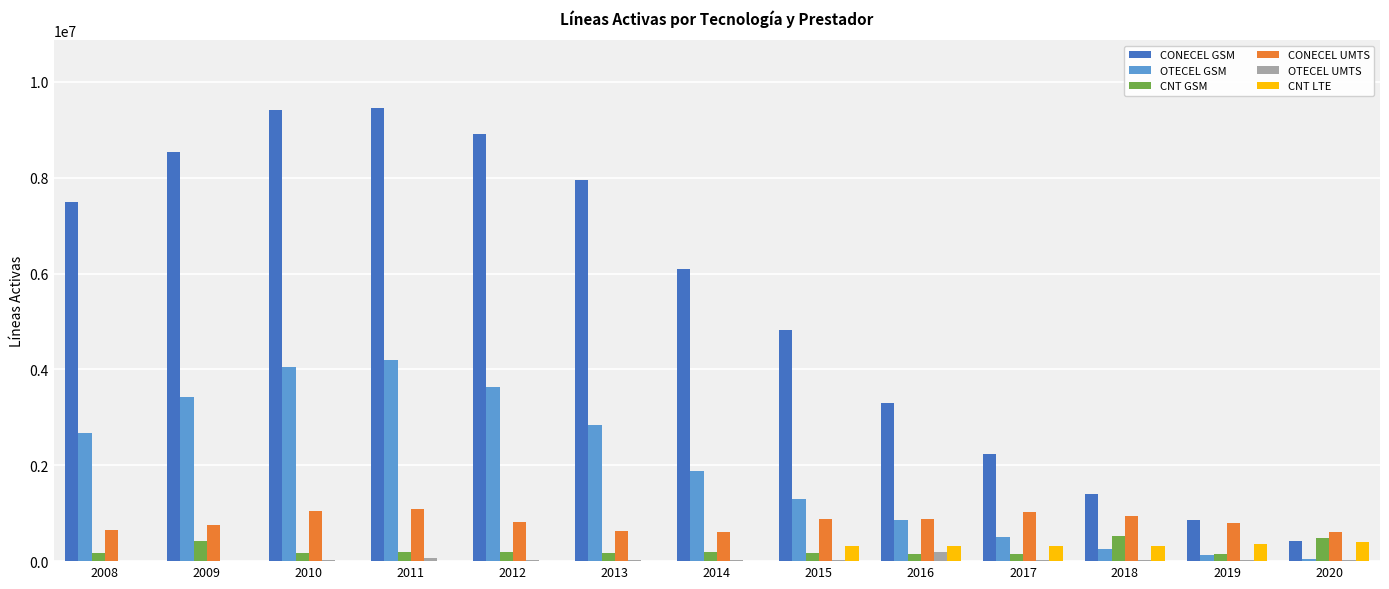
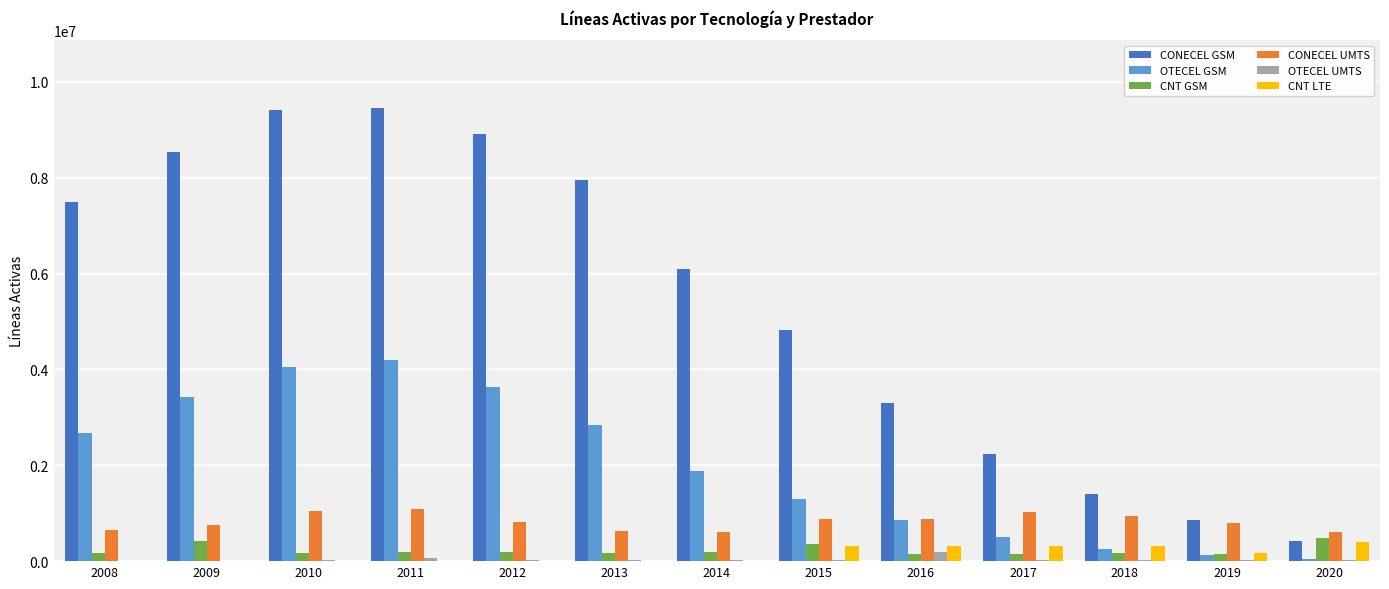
  {
    "CNT GSM": {
      "2008": 200000,
      "2009": 400000,
      "2010": 200000,
      "2011": 200000,
      "2012": 200000,
      "2013": 200000,
      "2014": 200000,
-     "2015": 200000,
+     "2015": 400000,
      "2016": 200000,
      "2017": 200000,
-     "2018": 500000,
+     "2018": 200000,
      "2019": 100000,
      "2020": 500000
    },
    "CONECEL UMTS": {
      "2008": 700000,
      "2009": 800000,
      "2010": 1100000,
      "2011": 1100000,
      "2012": 800000,
      "2013": 600000,
      "2014": 600000,
      "2015": 900000,
      "2016": 900000,
      "2017": 1000000,
      "2018": 900000,
      "2019": 800000,
      "2020": 600000
    },
    "OTECEL UMTS": {
      "2008": 0,
      "2009": 0,
      "2011": 100000,
      "2016": 200000
    },
    "CNT LTE": {
      "2008": 0,
      "2009": 0,
      "2010": 0,
      "2011": 0,
      "2012": 0,
      "2013": 0,
      "2014": 0,
      "2015": 300000,
      "2016": 300000,
      "2017": 300000,
      "2018": 300000,
-     "2019": 400000,
+     "2019": 200000,
      "2020": 400000
    }
  }
